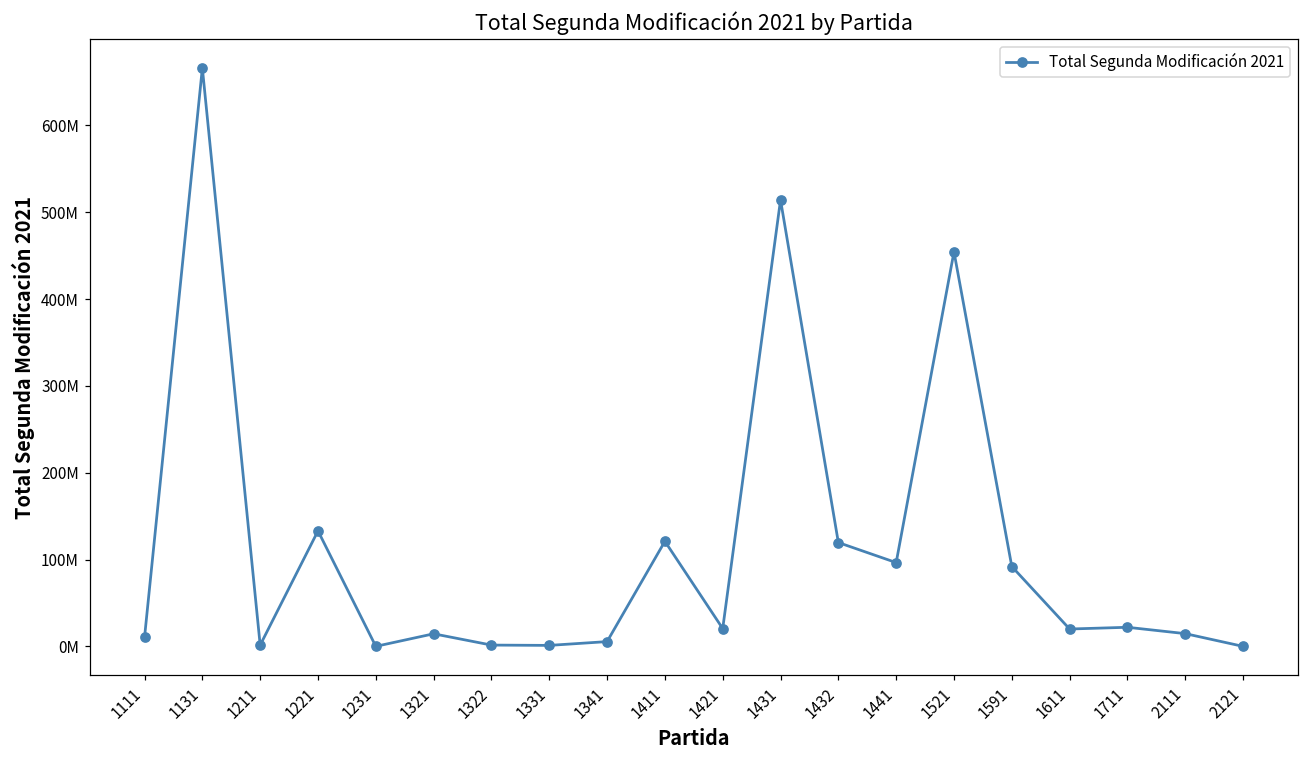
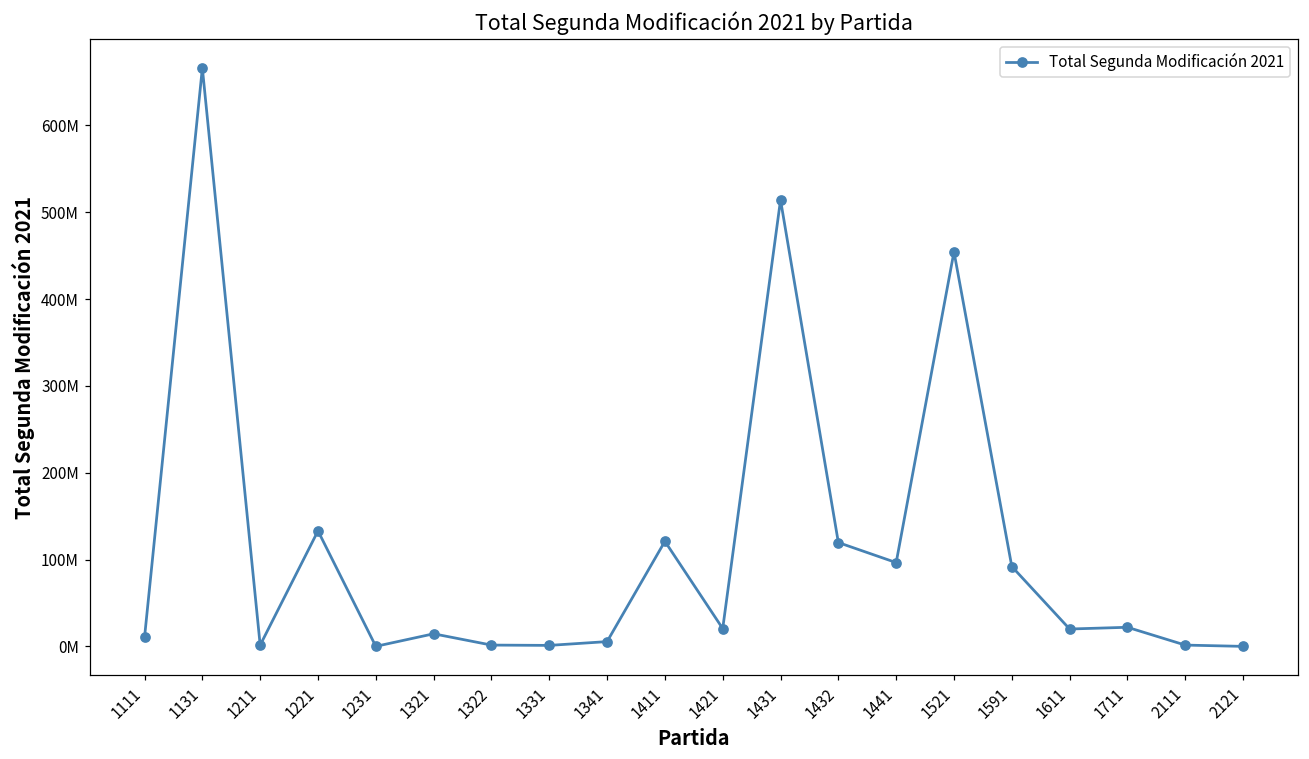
  {
    "1111": 10000000,
    "1131": 670000000,
    "1211": 0,
    "1221": 130000000,
    "1231": 0,
    "1321": 10000000,
    "1322": 0,
    "1331": 0,
    "1341": 10000000,
    "1411": 120000000,
    "1421": 20000000,
    "1431": 510000000,
    "1432": 120000000,
    "1441": 100000000,
    "1521": 450000000,
    "1591": 90000000,
    "1611": 20000000,
    "1711": 20000000,
-   "2111": 10000000,
+   "2111": 0,
    "2121": 0
  }
